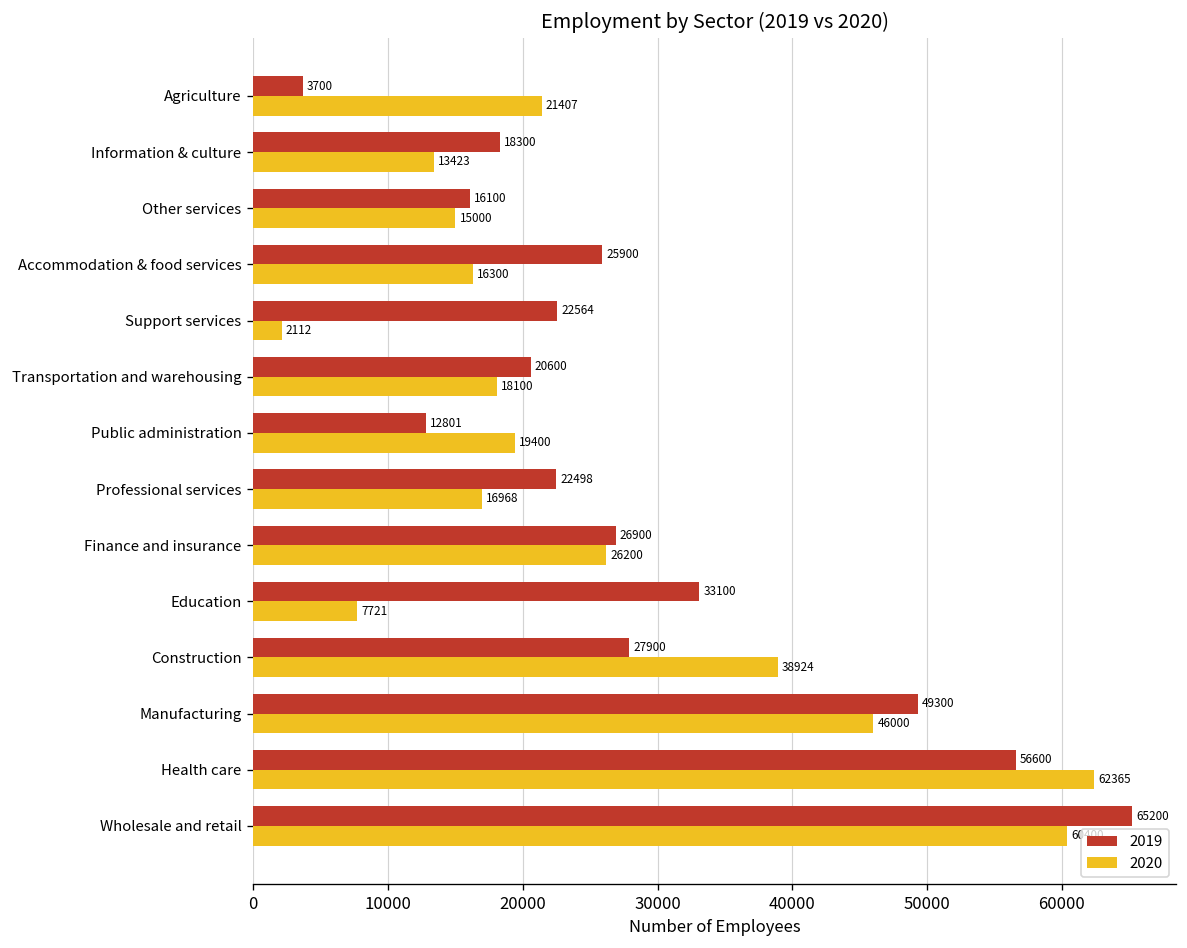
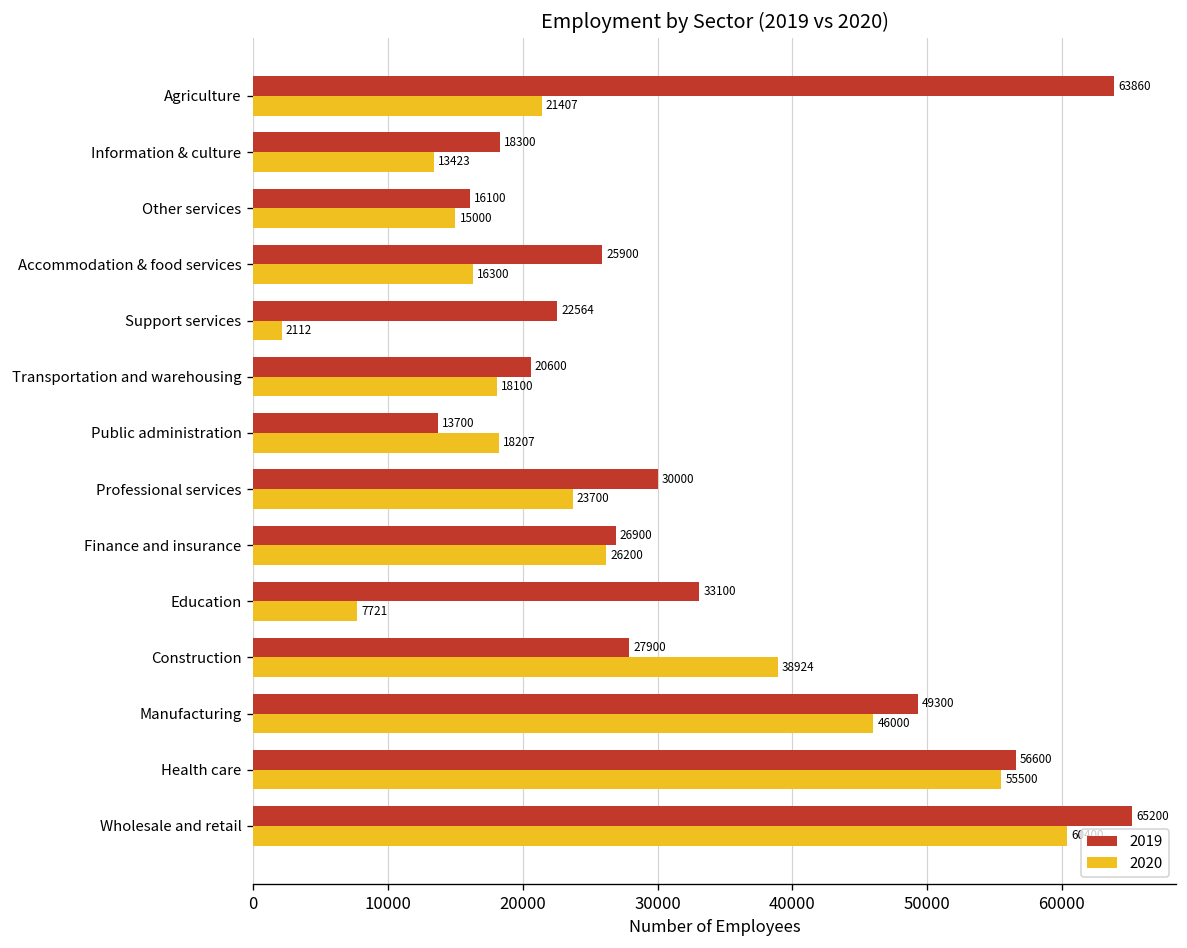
  {
    "2019": {
-     "Agriculture": 3700,
+     "Agriculture": 63860,
      "Information & culture": 18300,
      "Other services": 16100,
      "Accommodation & food services": 25900,
      "Support services": 22564,
      "Transportation and warehousing": 20600,
-     "Public administration": 12801,
-     "Professional services": 22498,
+     "Public administration": 13700,
+     "Professional services": 30000,
      "Finance and insurance": 26900,
      "Education": 33100,
      "Construction": 27900,
      "Manufacturing": 49300,
      "Health care": 56600,
      "Wholesale and retail": 65200
    },
    "2020": {
      "Agriculture": 21407,
      "Information & culture": 13423,
      "Other services": 15000,
      "Accommodation & food services": 16300,
      "Support services": 2112,
      "Transportation and warehousing": 18100,
-     "Public administration": 19400,
-     "Professional services": 16968,
+     "Public administration": 18207,
+     "Professional services": 23700,
      "Finance and insurance": 26200,
      "Education": 7721,
      "Construction": 38924,
      "Manufacturing": 46000,
-     "Health care": 62365
+     "Health care": 55500
    }
  }
